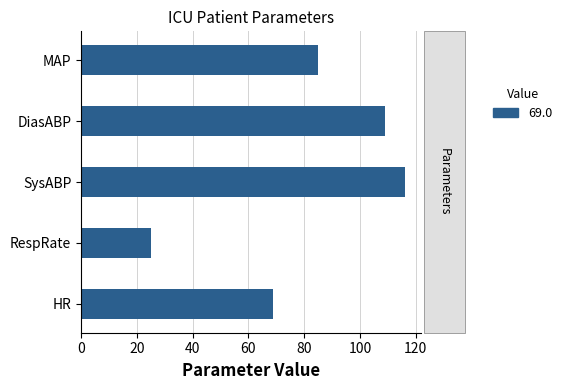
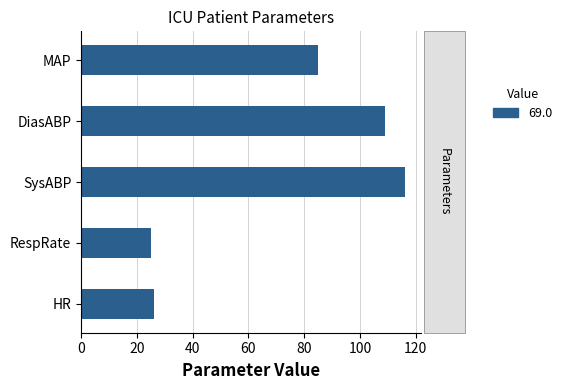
  {
    "MAP": 85,
    "DiasABP": 109,
    "SysABP": 116,
    "RespRate": 25,
-   "HR": 69
+   "HR": 26
  }
